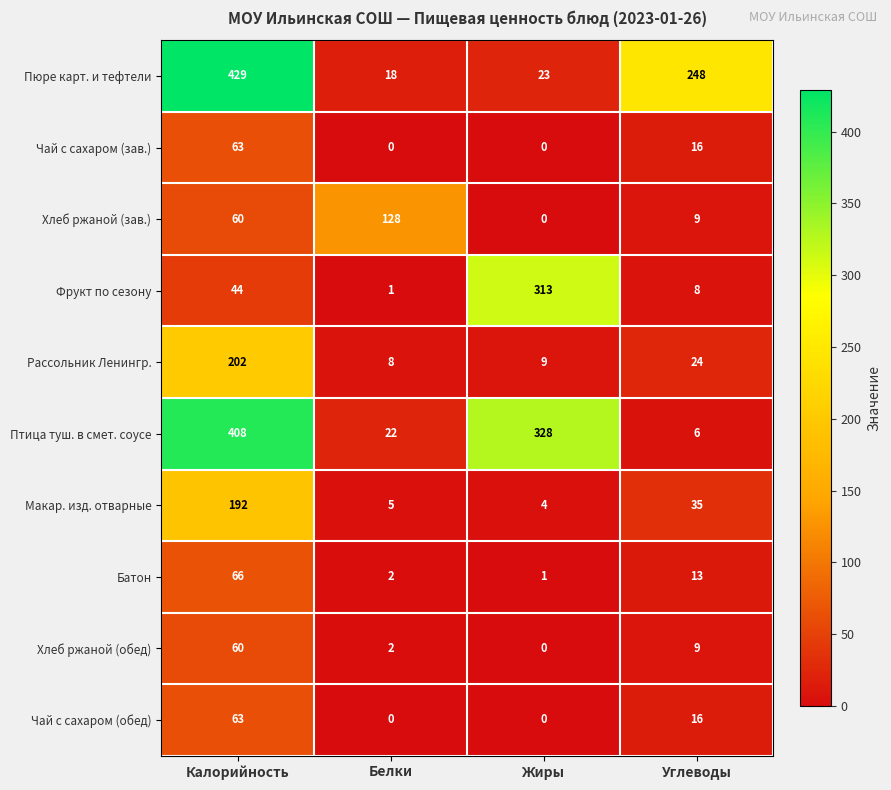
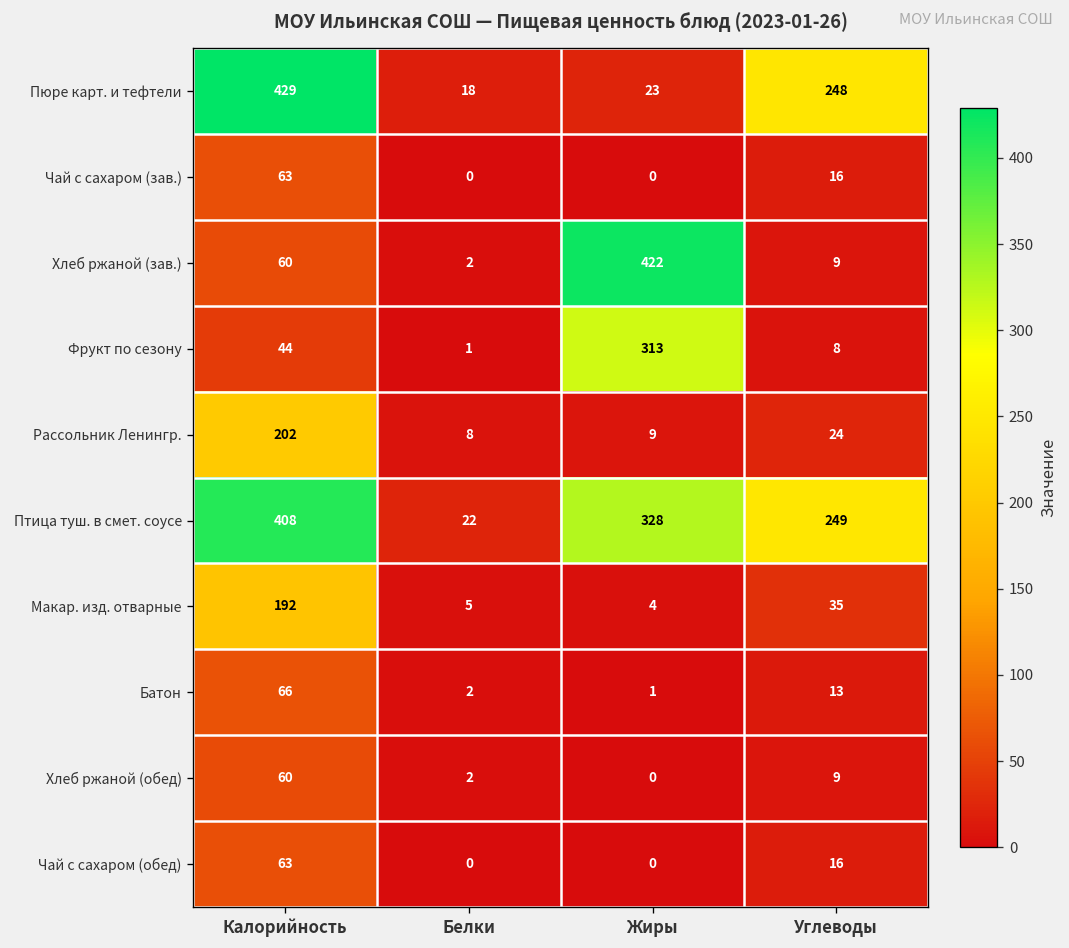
  {
    "Пюре карт. и тефтели": {
      "Калорийность": 429,
      "Белки": 18,
      "Жиры": 23,
      "Углеводы": 248
    },
    "Чай с сахаром (зав.)": {
      "Калорийность": 63,
      "Белки": 0,
      "Жиры": 0,
      "Углеводы": 16
    },
    "Хлеб ржаной (зав.)": {
      "Калорийность": 60,
-     "Белки": 128,
-     "Жиры": 0,
+     "Белки": 2,
+     "Жиры": 422,
      "Углеводы": 9
    },
    "Фрукт по сезону": {
      "Калорийность": 44,
      "Белки": 1,
      "Жиры": 313,
      "Углеводы": 8
    },
    "Рассольник Ленингр.": {
      "Калорийность": 202,
      "Белки": 8,
      "Жиры": 9,
      "Углеводы": 24
    },
    "Птица туш. в смет. соусе": {
      "Калорийность": 408,
      "Белки": 22,
      "Жиры": 328,
-     "Углеводы": 6
+     "Углеводы": 249
    },
    "Макар. изд. отварные": {
      "Калорийность": 192,
      "Белки": 5,
      "Жиры": 4,
      "Углеводы": 35
    },
    "Батон": {
      "Калорийность": 66,
      "Белки": 2,
      "Жиры": 1,
      "Углеводы": 13
    },
    "Хлеб ржаной (обед)": {
      "Калорийность": 60,
      "Белки": 2,
      "Жиры": 0,
      "Углеводы": 9
    },
    "Чай с сахаром (обед)": {
      "Калорийность": 63,
      "Белки": 0,
      "Жиры": 0,
      "Углеводы": 16
    }
  }
